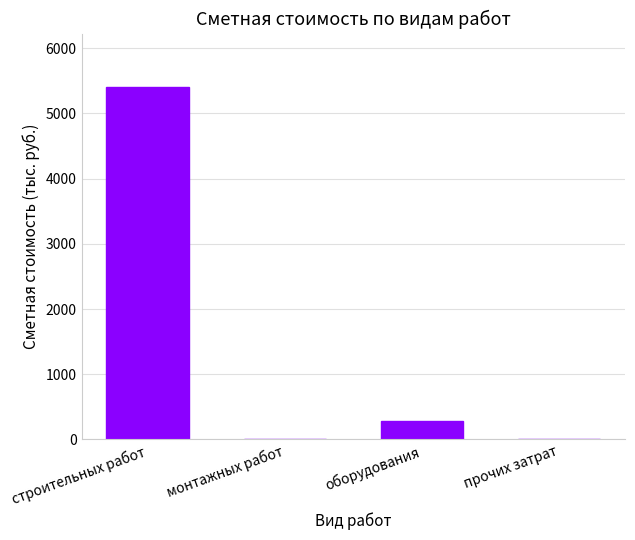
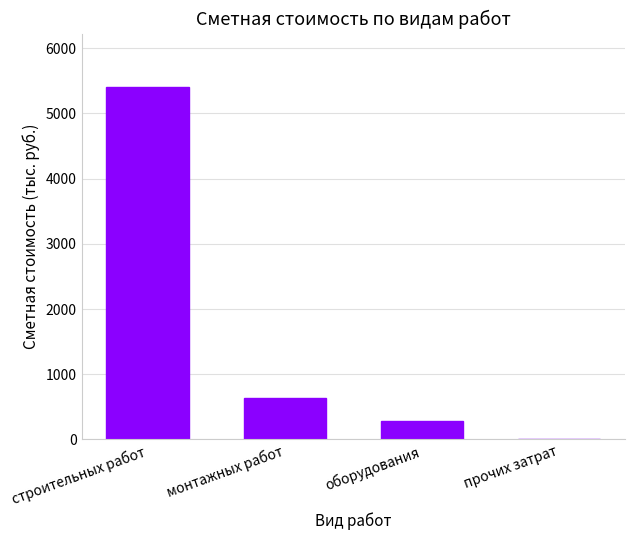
  {
    "строительных работ": 5400,
-   "монтажных работ": 0,
+   "монтажных работ": 600,
    "оборудования": 300,
    "прочих затрат": 0
  }
